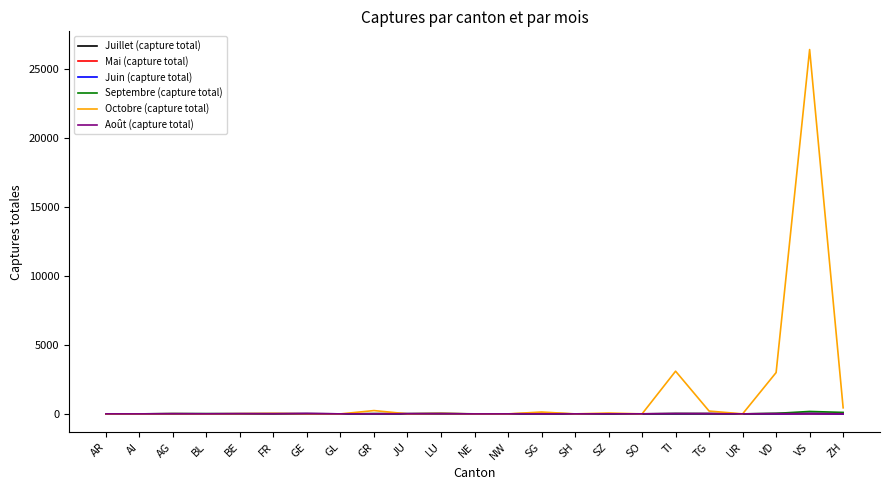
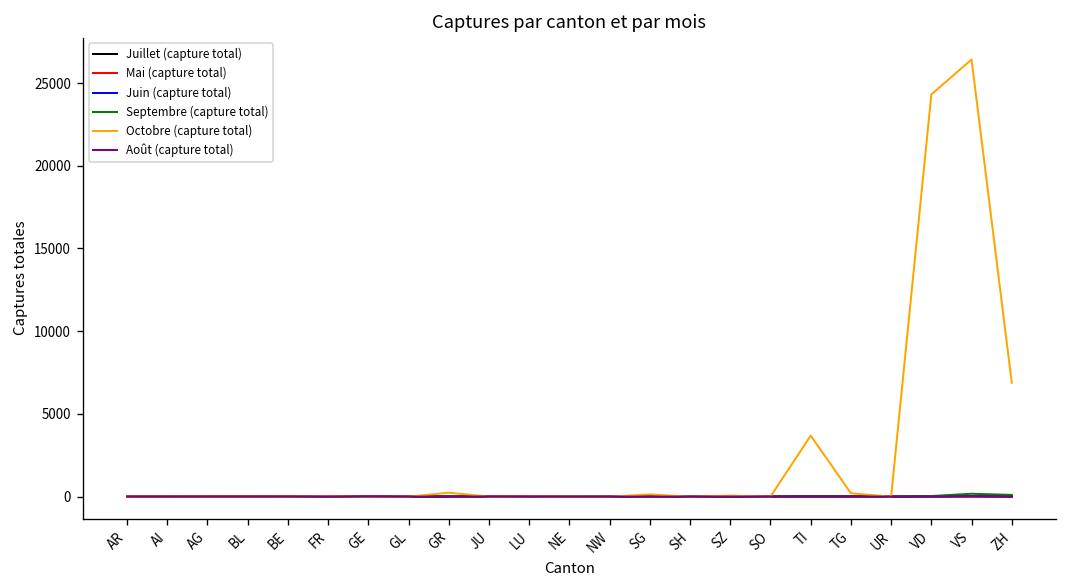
  {
    "Octobre (capture total)": {
      "GR": 200,
-     "TI": 3100,
+     "TI": 3700,
      "TG": 200,
-     "VD": 3000,
+     "VD": 24300,
      "VS": 26400,
-     "ZH": 400
+     "ZH": 6900
    }
  }
